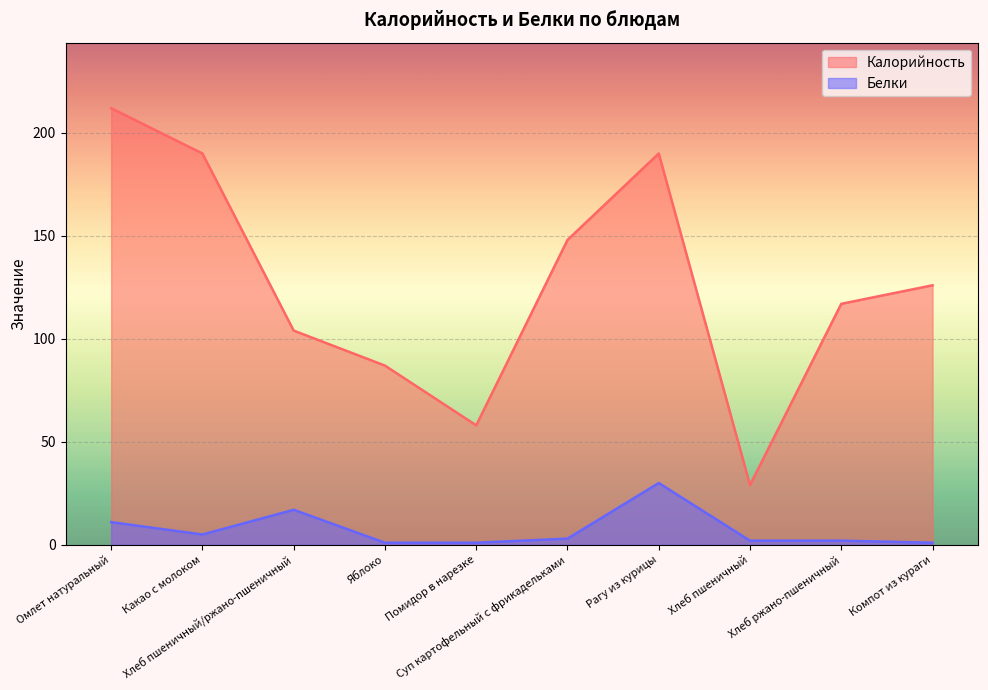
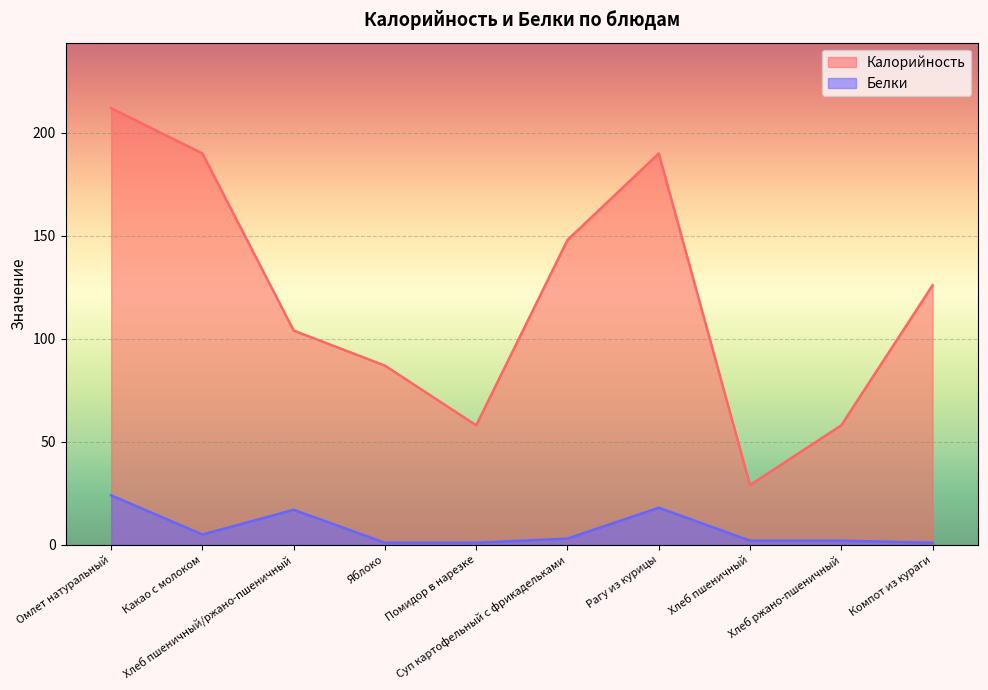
  {
    "Калорийность": {
      "Омлет натуральный": 212,
      "Какао с молоком": 190,
      "Хлеб пшеничный/ржано-пшеничный": 104,
      "Яблоко": 87,
      "Помидор в нарезке": 58,
      "Суп картофельный с фрикадельками": 148,
      "Рагу из курицы": 190,
      "Хлеб пшеничный": 29,
-     "Хлеб ржано-пшеничный": 117,
+     "Хлеб ржано-пшеничный": 58,
      "Компот из кураги": 126
    },
    "Белки": {
-     "Омлет натуральный": 11,
+     "Омлет натуральный": 24,
      "Какао с молоком": 5,
      "Хлеб пшеничный/ржано-пшеничный": 17,
      "Яблоко": 1,
      "Помидор в нарезке": 1,
      "Суп картофельный с фрикадельками": 3,
-     "Рагу из курицы": 30,
+     "Рагу из курицы": 18,
      "Хлеб пшеничный": 2,
      "Хлеб ржано-пшеничный": 2,
      "Компот из кураги": 1
    }
  }
